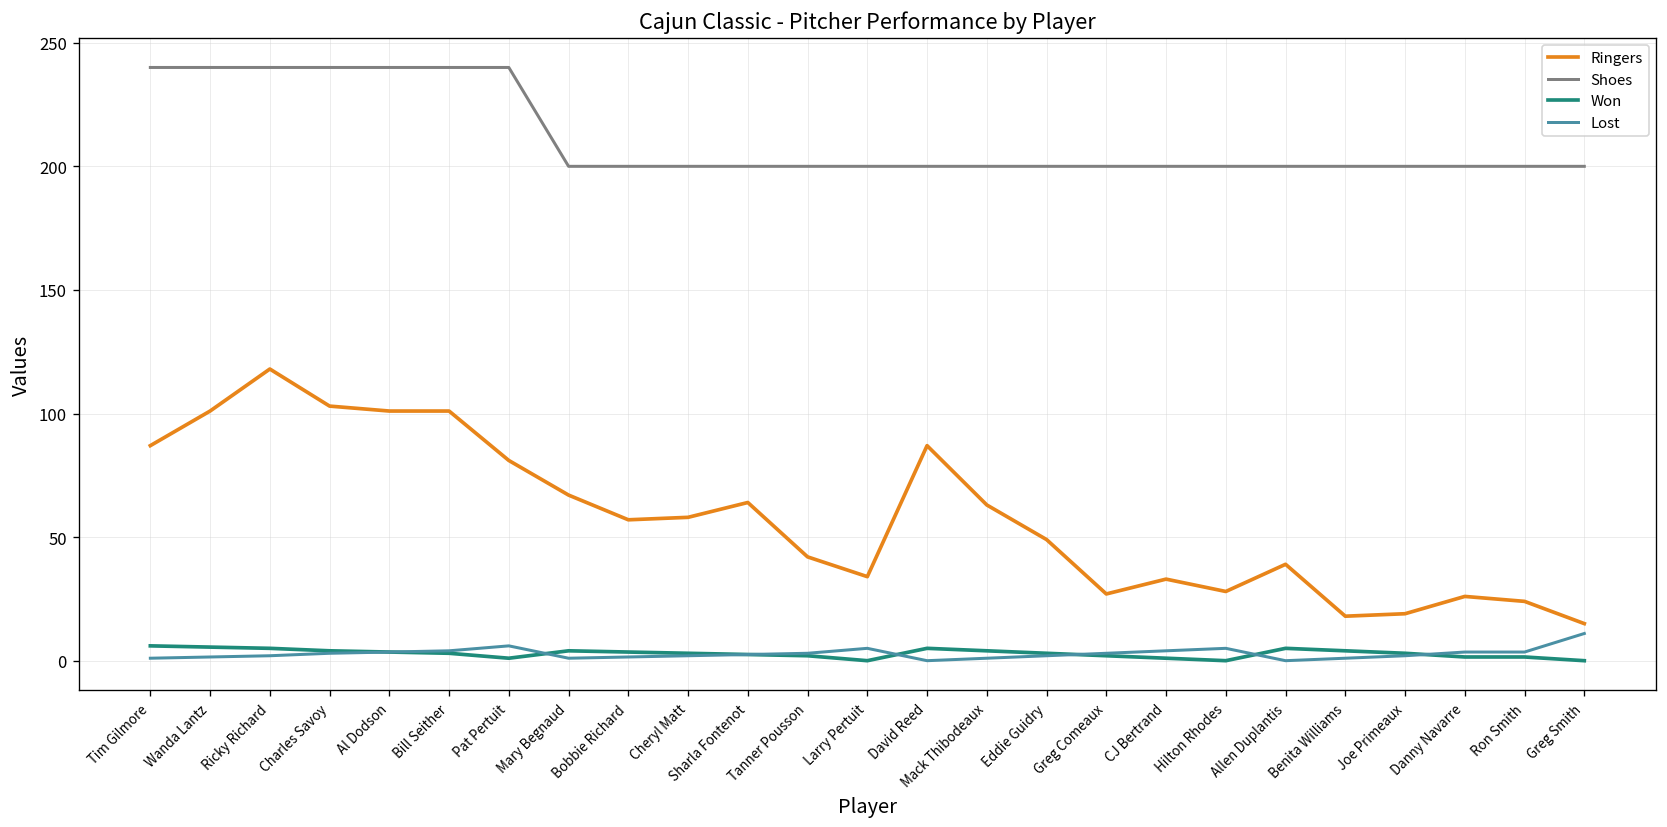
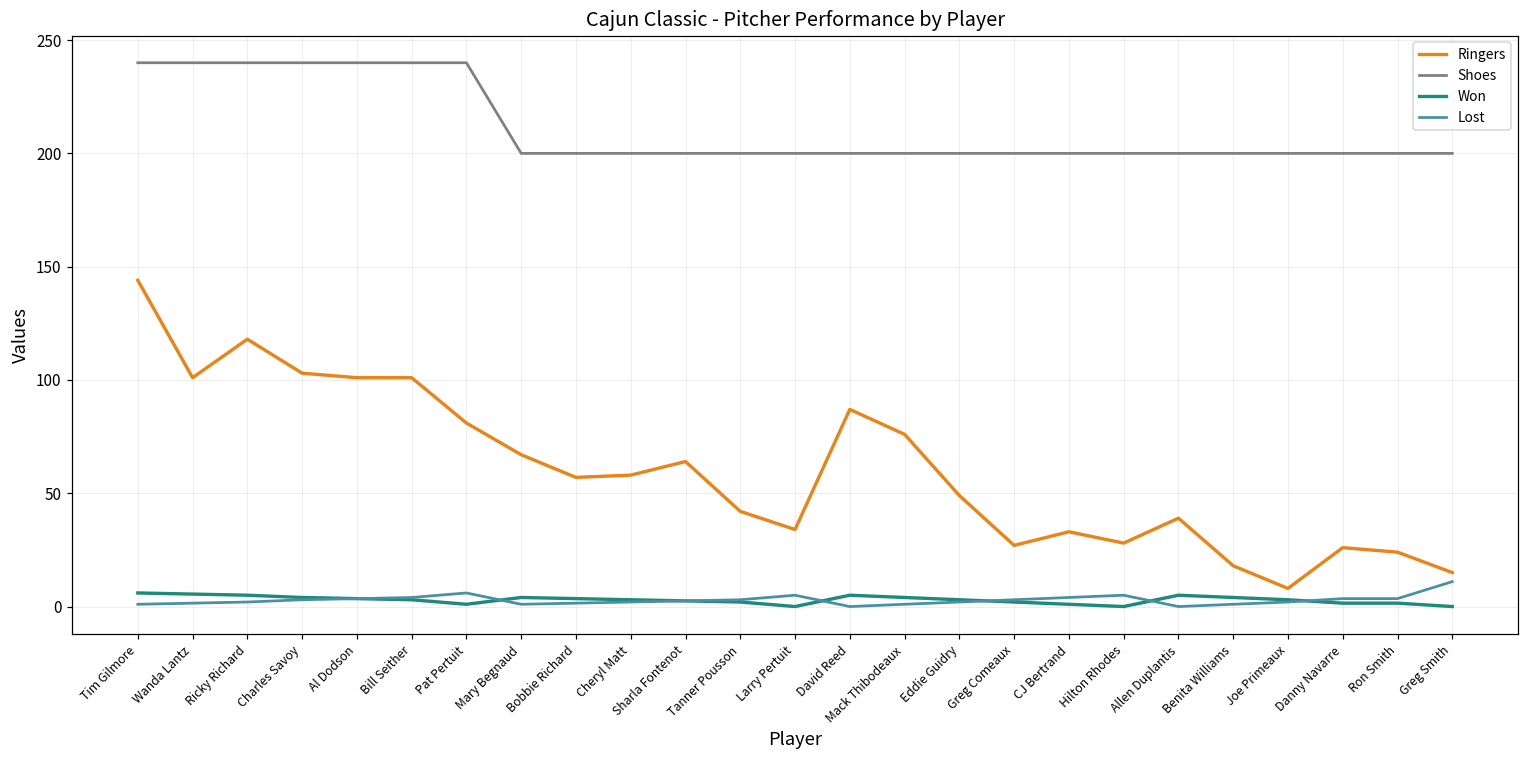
  {
    "Ringers": {
-     "Tim Gilmore": 87,
+     "Tim Gilmore": 144,
      "Wanda Lantz": 101,
      "Ricky Richard": 118,
      "Charles Savoy": 103,
      "Al Dodson": 101,
      "Bill Seither": 101,
      "Pat Pertuit": 81,
      "Mary Begnaud": 67,
      "Bobbie Richard": 57,
      "Cheryl Matt": 58,
      "Sharla Fontenot": 64,
      "Tanner Pousson": 42,
      "Larry Pertuit": 34,
      "David Reed": 87,
-     "Mack Thibodeaux": 63,
+     "Mack Thibodeaux": 76,
      "Eddie Guidry": 49,
      "Greg Comeaux": 27,
      "CJ Bertrand": 33,
      "Hilton Rhodes": 28,
      "Allen Duplantis": 39,
      "Benita Williams": 18,
-     "Joe Primeaux": 19,
+     "Joe Primeaux": 8,
      "Danny Navarre": 26,
      "Ron Smith": 24,
      "Greg Smith": 15
    },
    "Shoes": {
      "Tim Gilmore": 240,
      "Wanda Lantz": 240,
      "Ricky Richard": 240,
      "Charles Savoy": 240,
      "Al Dodson": 240,
      "Bill Seither": 240,
      "Pat Pertuit": 240,
      "Mary Begnaud": 200,
      "Bobbie Richard": 200,
      "Cheryl Matt": 200,
      "Sharla Fontenot": 200,
      "Tanner Pousson": 200,
      "Larry Pertuit": 200,
      "David Reed": 200,
      "Mack Thibodeaux": 200,
      "Eddie Guidry": 200,
      "Greg Comeaux": 200,
      "CJ Bertrand": 200,
      "Hilton Rhodes": 200,
      "Allen Duplantis": 200,
      "Benita Williams": 200,
      "Joe Primeaux": 200,
      "Danny Navarre": 200,
      "Ron Smith": 200,
      "Greg Smith": 200
    },
    "Won": {
      "Tim Gilmore": 6,
      "Wanda Lantz": 6,
      "Ricky Richard": 5,
      "Pat Pertuit": 1,
      "Mary Begnaud": 4,
      "Bobbie Richard": 4,
      "Larry Pertuit": 0,
      "David Reed": 5,
      "Mack Thibodeaux": 4,
      "CJ Bertrand": 1,
      "Hilton Rhodes": 0,
      "Allen Duplantis": 5,
      "Benita Williams": 4,
      "Danny Navarre": 2,
      "Ron Smith": 2,
      "Greg Smith": 0
    },
    "Lost": {
      "Tim Gilmore": 1,
      "Wanda Lantz": 2,
      "Ricky Richard": 2,
      "Pat Pertuit": 6,
      "Mary Begnaud": 1,
      "Bobbie Richard": 2,
      "Larry Pertuit": 5,
      "David Reed": 0,
      "Mack Thibodeaux": 1,
      "CJ Bertrand": 4,
      "Hilton Rhodes": 5,
      "Allen Duplantis": 0,
      "Benita Williams": 1,
      "Danny Navarre": 4,
      "Ron Smith": 4,
      "Greg Smith": 11
    }
  }
